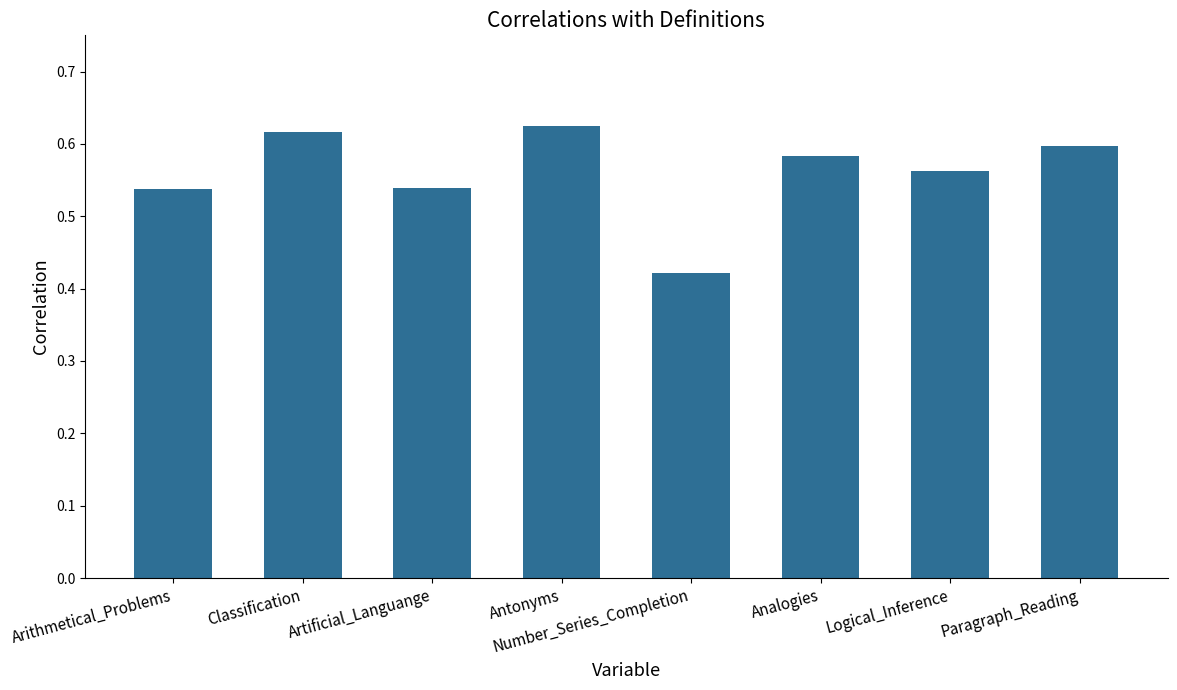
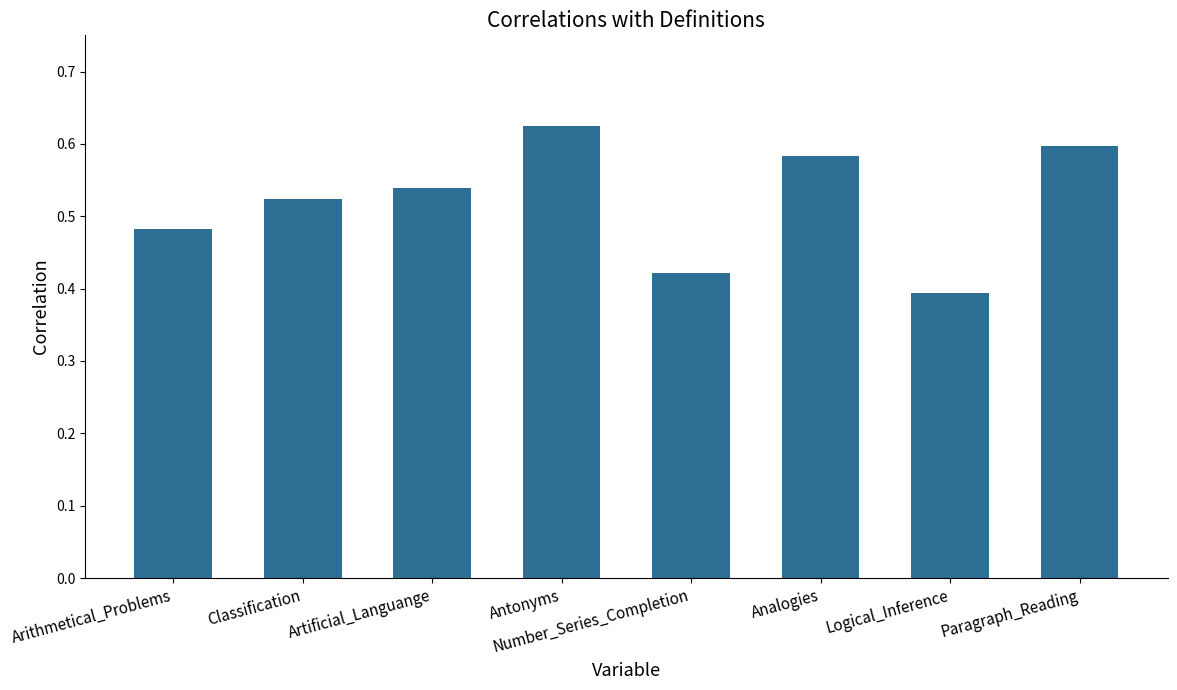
  {
-   "Arithmetical_Problems": 0.54,
-   "Classification": 0.62,
+   "Arithmetical_Problems": 0.48,
+   "Classification": 0.52,
    "Artificial_Languange": 0.54,
    "Antonyms": 0.62,
    "Number_Series_Completion": 0.42,
    "Analogies": 0.58,
-   "Logical_Inference": 0.56,
+   "Logical_Inference": 0.39,
    "Paragraph_Reading": 0.60
  }
